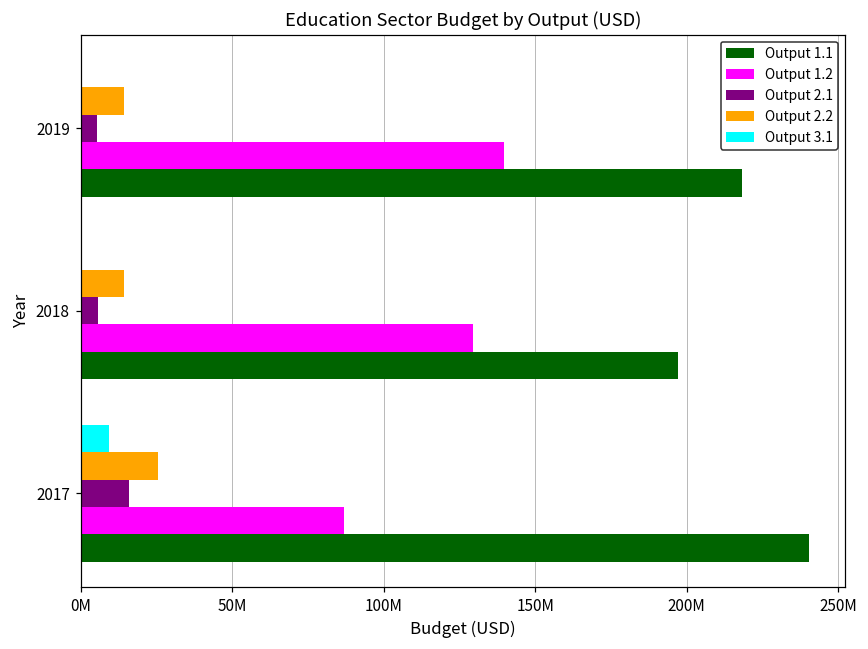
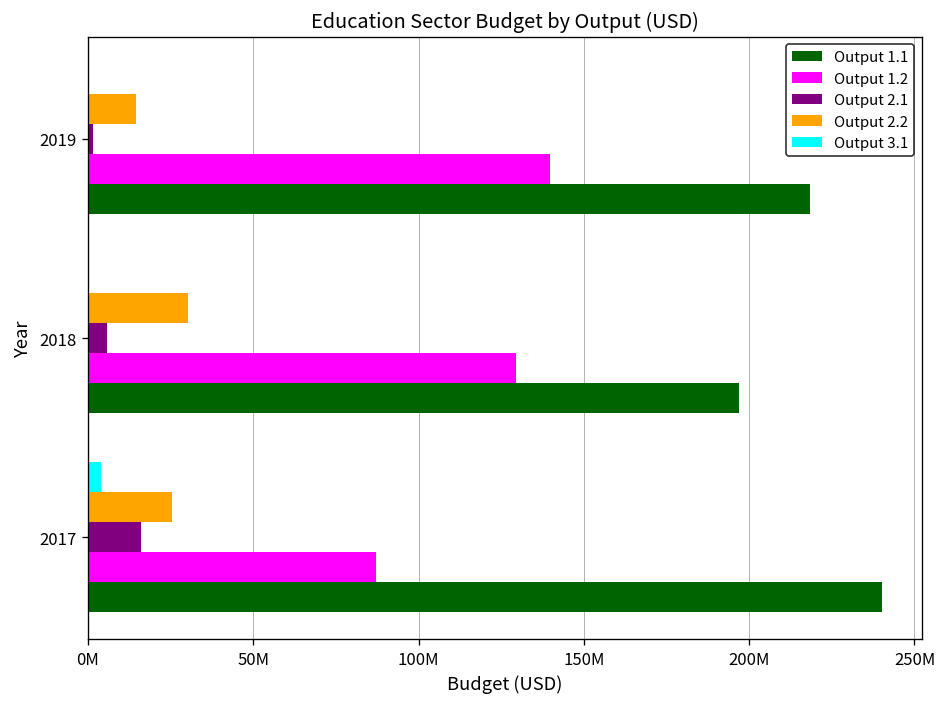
  {
    "Output 1.1": {
      "2019": 218000000,
      "2018": 197000000,
      "2017": 240000000
    },
    "Output 1.2": {
      "2019": 140000000,
      "2018": 130000000,
      "2017": 87000000
    },
    "Output 2.1": {
-     "2019": 6000000,
+     "2019": 2000000,
      "2018": 6000000,
      "2017": 16000000
    },
    "Output 2.2": {
      "2019": 14000000,
-     "2018": 14000000,
+     "2018": 30000000,
      "2017": 25000000
    },
    "Output 3.1": {
      "2019": 0,
      "2018": 0,
-     "2017": 9000000
+     "2017": 4000000
    }
  }
